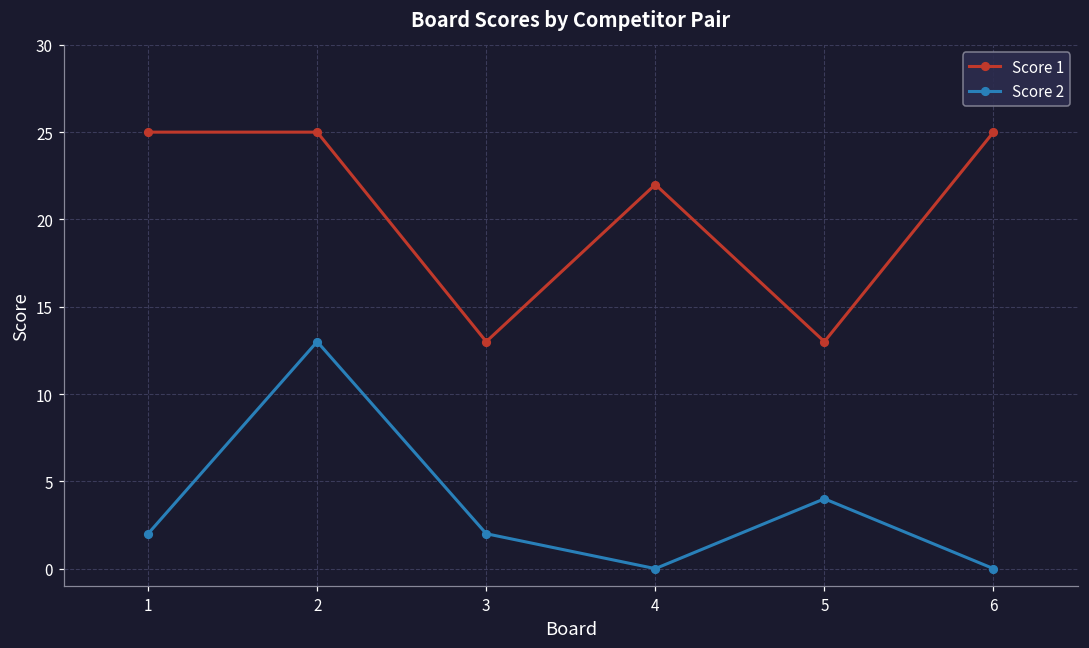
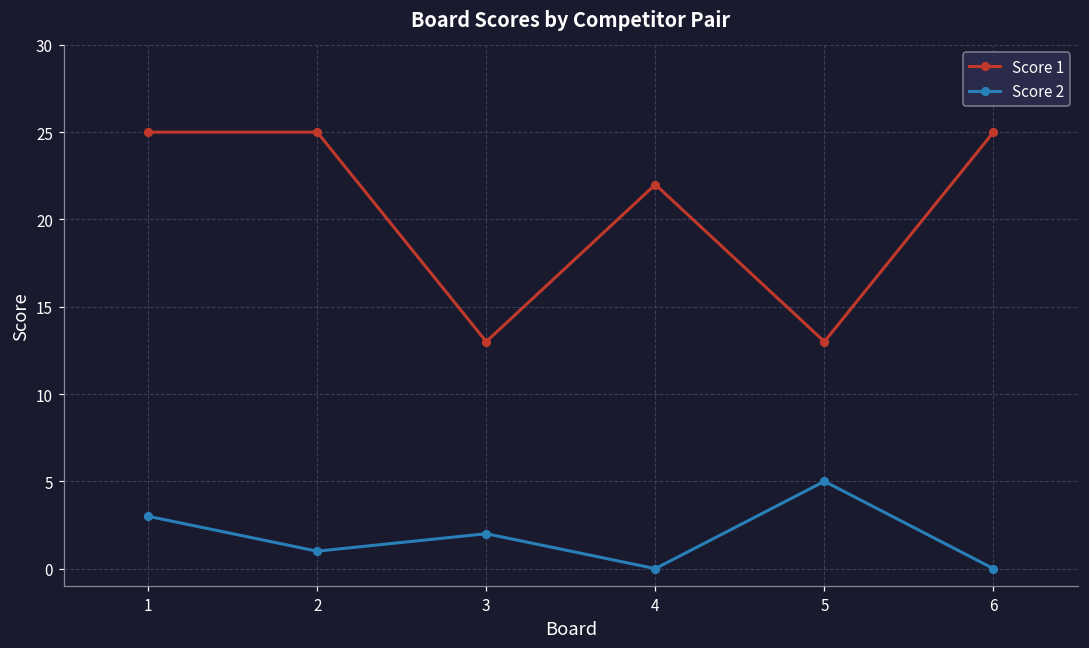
  {
    "Score 1": {
      "1": 25,
      "2": 25,
      "3": 13,
      "4": 22,
      "5": 13,
      "6": 25
    },
    "Score 2": {
-     "1": 2,
-     "2": 13,
+     "1": 3,
+     "2": 1,
      "3": 2,
      "4": 0,
-     "5": 4,
+     "5": 5,
      "6": 0
    }
  }
